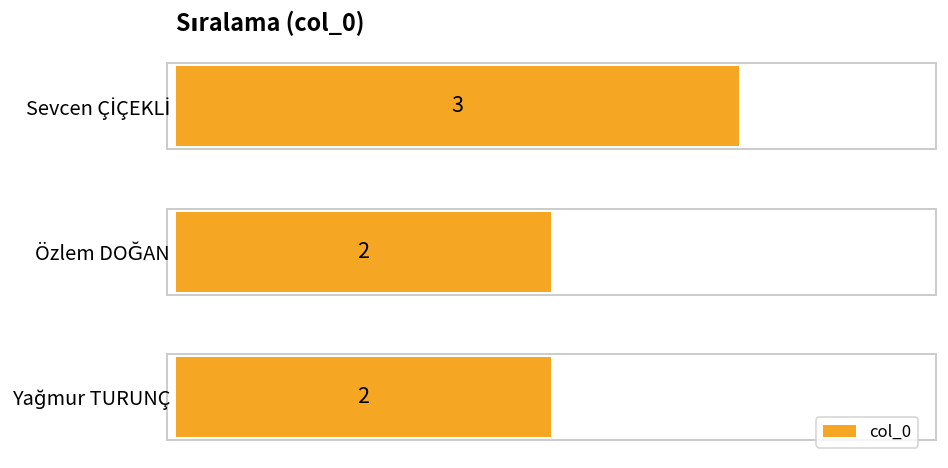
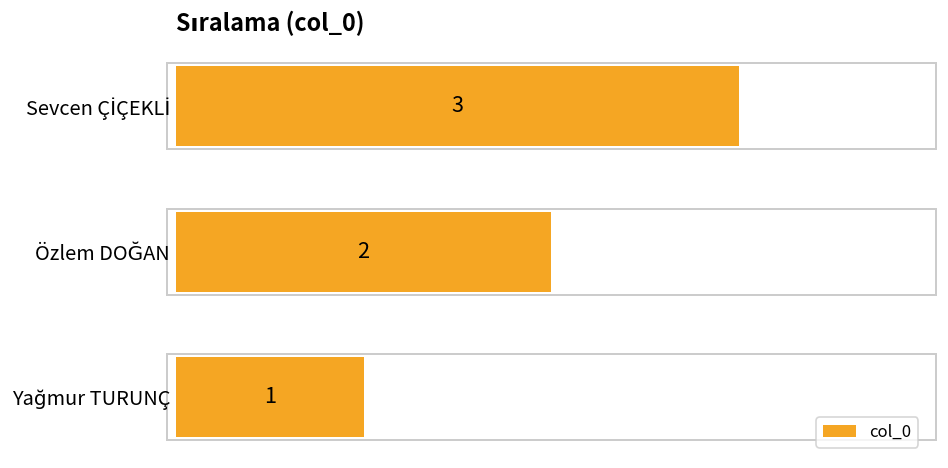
  {
    "Sevcen ÇİÇEKLİ": 3,
    "Özlem DOĞAN": 2,
-   "Yağmur TURUNÇ": 2
+   "Yağmur TURUNÇ": 1
  }
